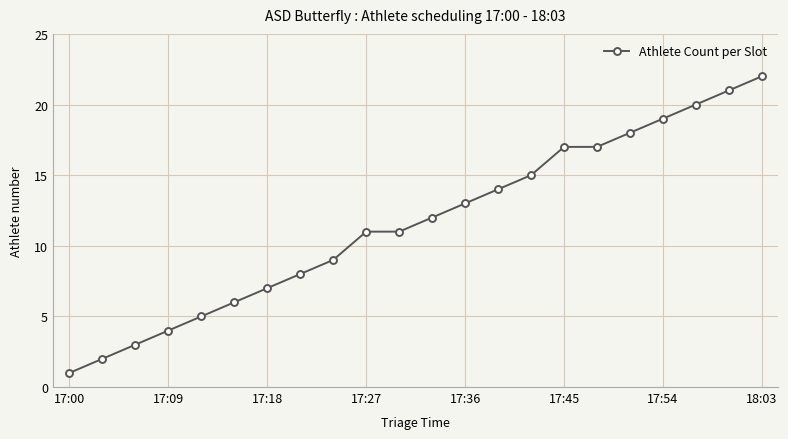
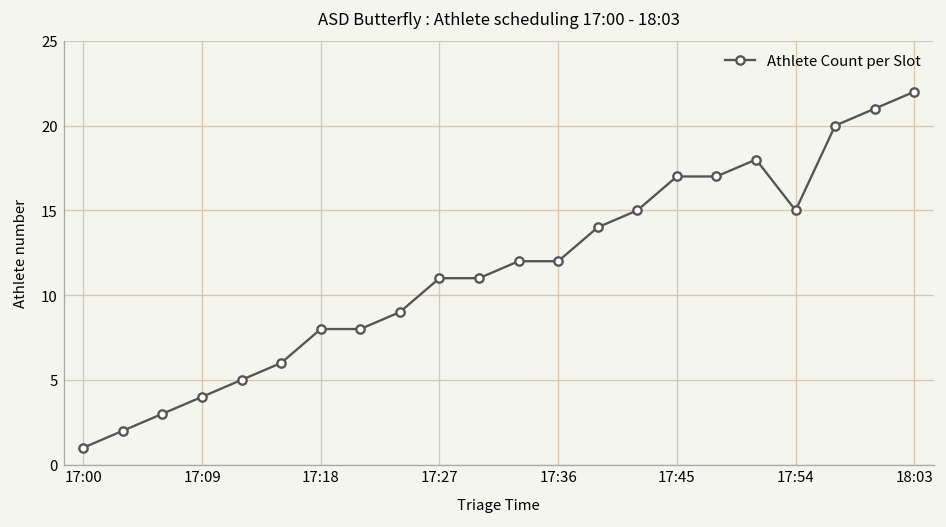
  {
    "17:00": 1,
    "17:09": 4,
-   "17:18": 7,
+   "17:18": 8,
    "17:27": 11,
-   "17:36": 13,
+   "17:36": 12,
    "17:45": 17,
-   "17:54": 19,
+   "17:54": 15,
    "18:03": 22
  }
